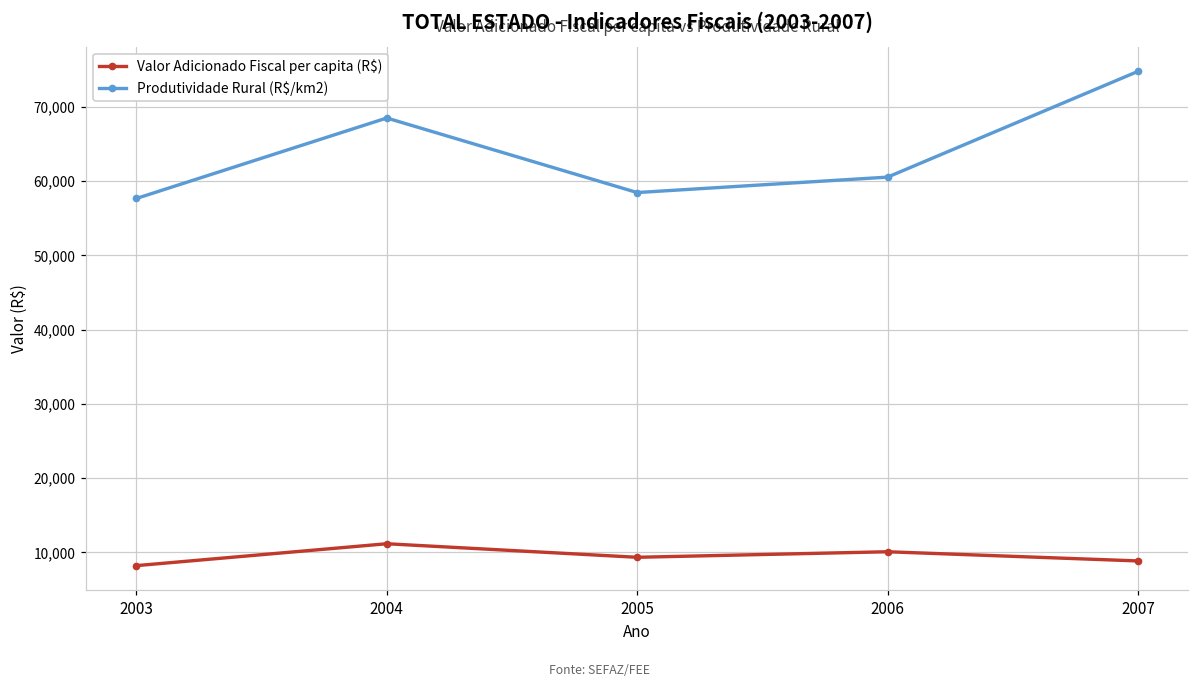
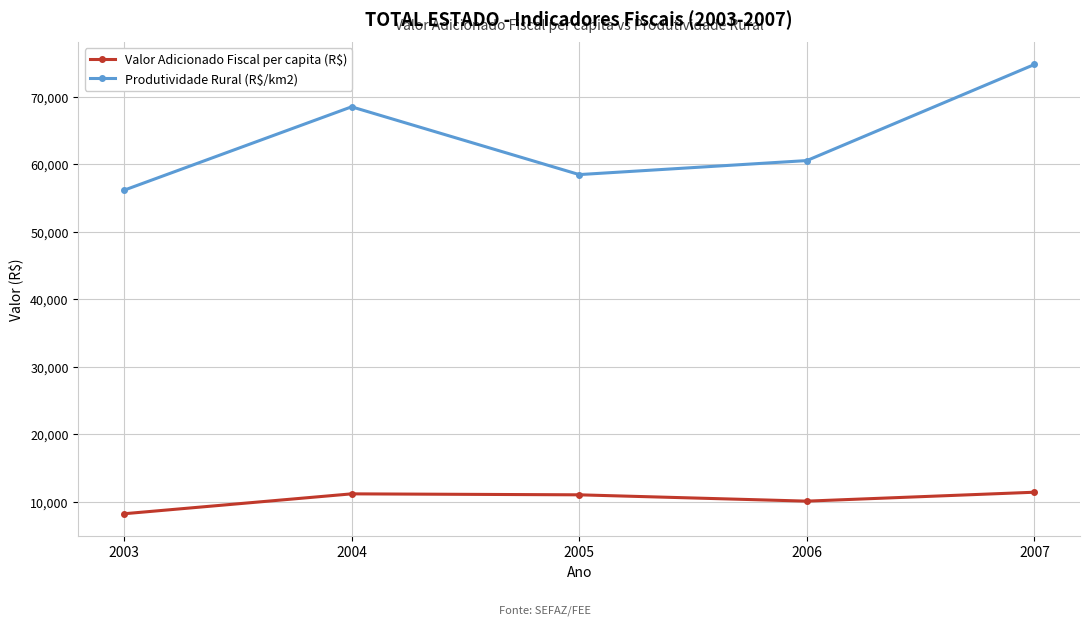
  {
    "Valor Adicionado Fiscal per capita (R$)": {
      "2003": "8,000",
      "2004": "11,000",
-     "2005": "9,000",
+     "2005": "11,000",
      "2006": "10,000",
-     "2007": "9,000"
+     "2007": "11,000"
    },
    "Produtividade Rural (R$/km2)": {
-     "2003": "58,000",
+     "2003": "56,000",
      "2004": "69,000",
      "2005": "58,000",
      "2006": "61,000",
      "2007": "75,000"
    }
  }
